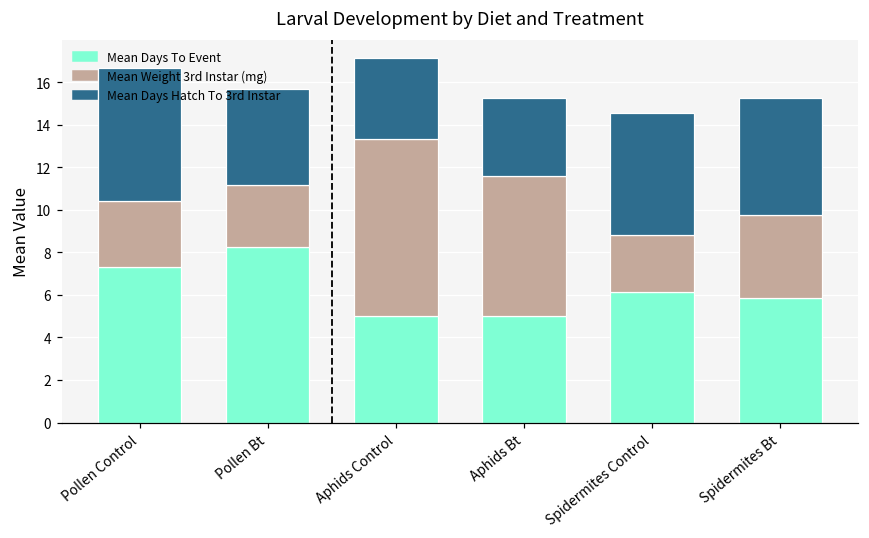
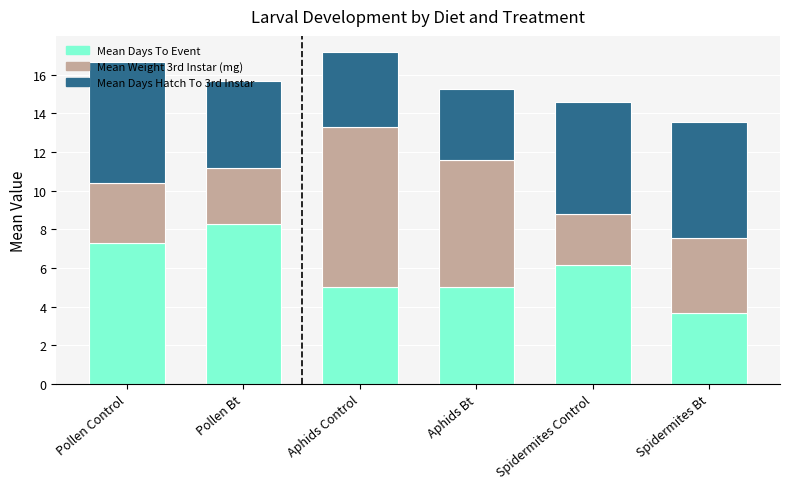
  {
    "Mean Days To Event": {
      "Pollen Control": 7.3,
      "Pollen Bt": 8.3,
      "Aphids Control": 5.0,
      "Aphids Bt": 5.0,
      "Spidermites Control": 6.1,
-     "Spidermites Bt": 5.8
+     "Spidermites Bt": 3.7
    },
    "Mean Weight 3rd Instar (mg)": {
      "Pollen Control": 3.1,
      "Pollen Bt": 2.9,
      "Aphids Control": 8.3,
      "Aphids Bt": 6.6,
      "Spidermites Control": 2.7,
      "Spidermites Bt": 3.9
    },
    "Mean Days Hatch To 3rd Instar": {
      "Pollen Control": 6.3,
      "Pollen Bt": 4.5,
      "Aphids Control": 3.8,
      "Aphids Bt": 3.7,
      "Spidermites Control": 5.8,
-     "Spidermites Bt": 5.5
+     "Spidermites Bt": 6.0
    }
  }
